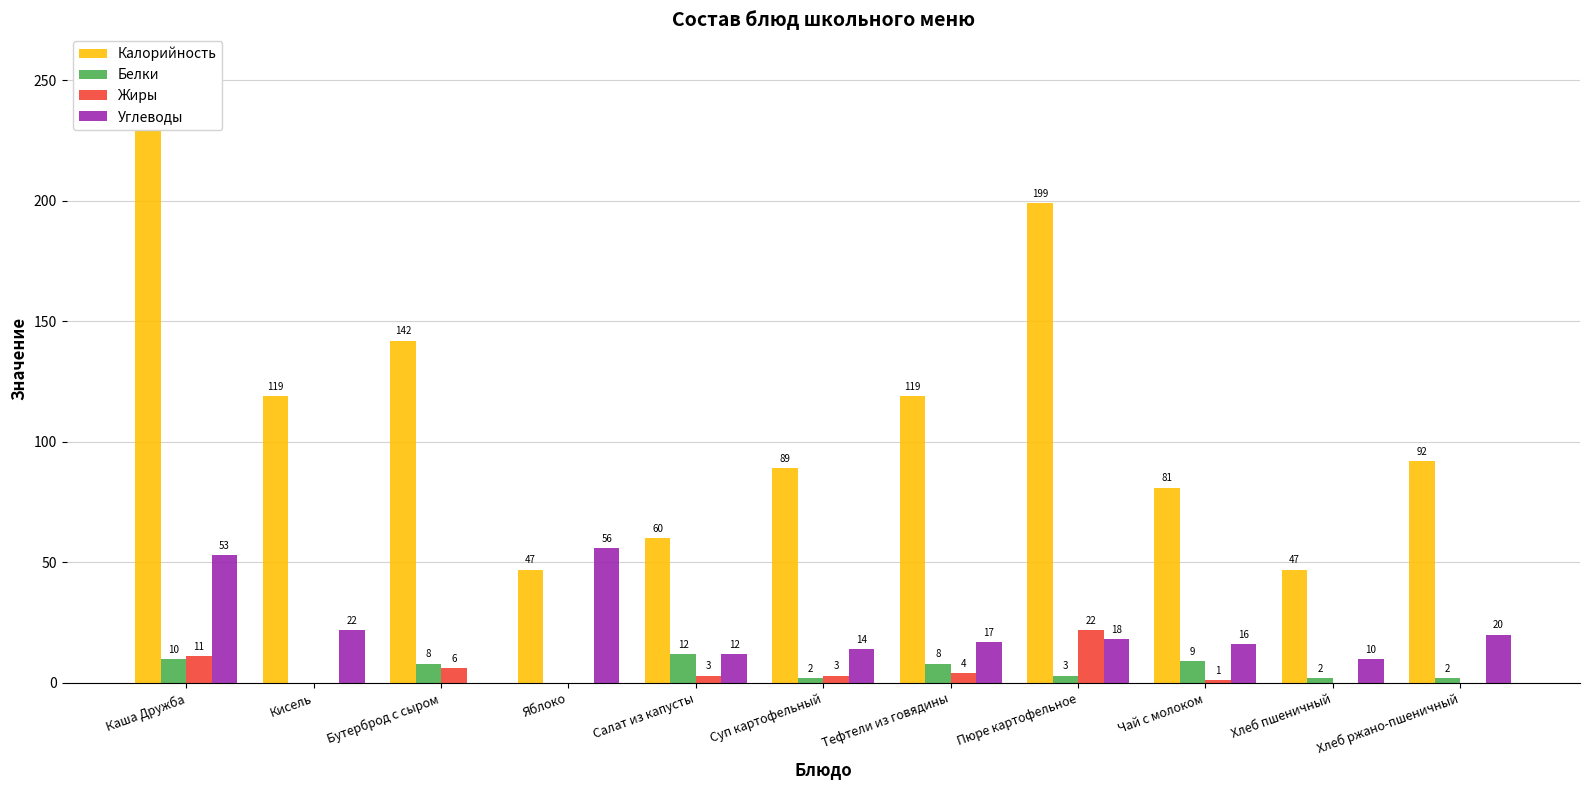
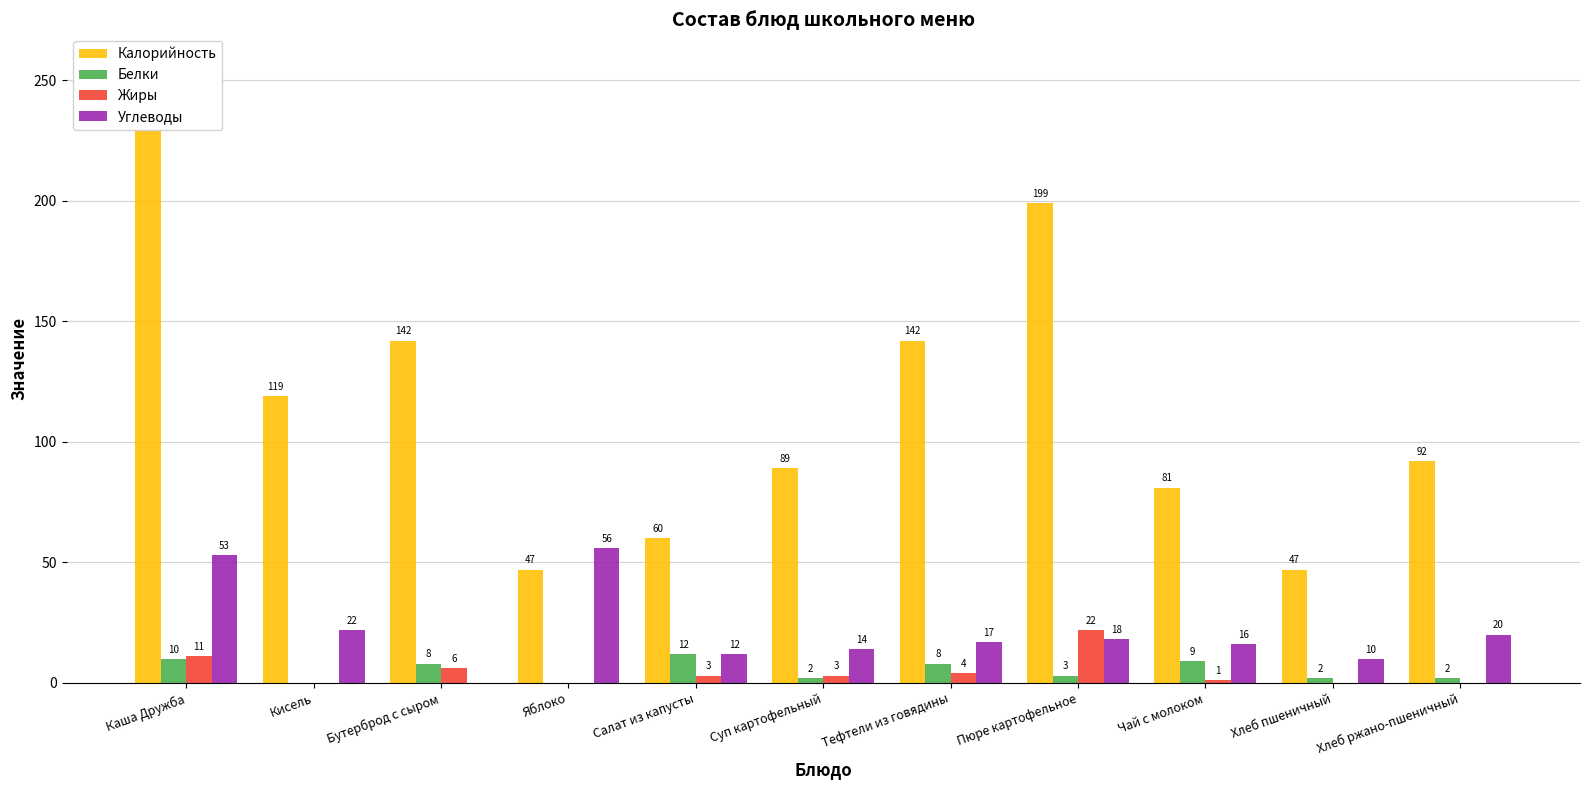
  {
    "Калорийность": {
      "Кисель": 119,
      "Бутерброд с сыром": 142,
      "Яблоко": 47,
      "Салат из капусты": 60,
      "Суп картофельный": 89,
-     "Тефтели из говядины": 119,
+     "Тефтели из говядины": 142,
      "Пюре картофельное": 199,
      "Чай с молоком": 81,
      "Хлеб пшеничный": 47,
      "Хлеб ржано-пшеничный": 92
    },
    "Белки": {
      "Каша Дружба": 10,
      "Бутерброд с сыром": 8,
      "Салат из капусты": 12,
      "Суп картофельный": 2,
      "Тефтели из говядины": 8,
      "Пюре картофельное": 3,
      "Чай с молоком": 9,
      "Хлеб пшеничный": 2,
      "Хлеб ржано-пшеничный": 2
    },
    "Жиры": {
      "Каша Дружба": 11,
      "Бутерброд с сыром": 6,
      "Салат из капусты": 3,
      "Суп картофельный": 3,
      "Тефтели из говядины": 4,
      "Пюре картофельное": 22,
      "Чай с молоком": 1
    },
    "Углеводы": {
      "Каша Дружба": 53,
      "Кисель": 22,
      "Яблоко": 56,
      "Салат из капусты": 12,
      "Суп картофельный": 14,
      "Тефтели из говядины": 17,
      "Пюре картофельное": 18,
      "Чай с молоком": 16,
      "Хлеб пшеничный": 10,
      "Хлеб ржано-пшеничный": 20
    }
  }
